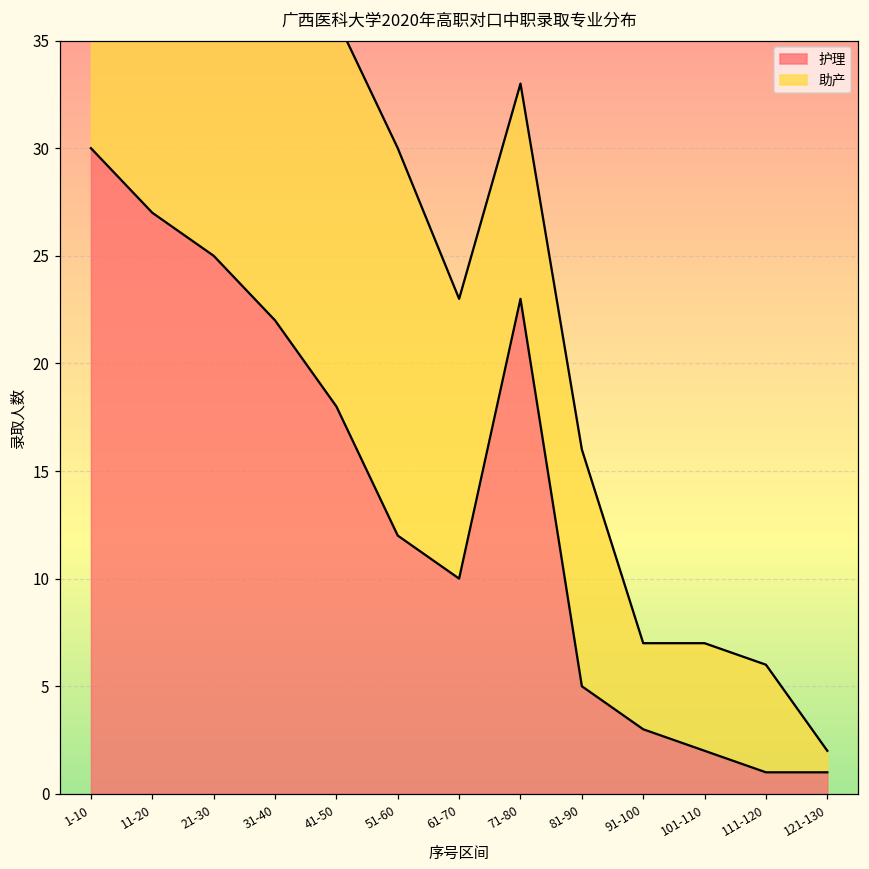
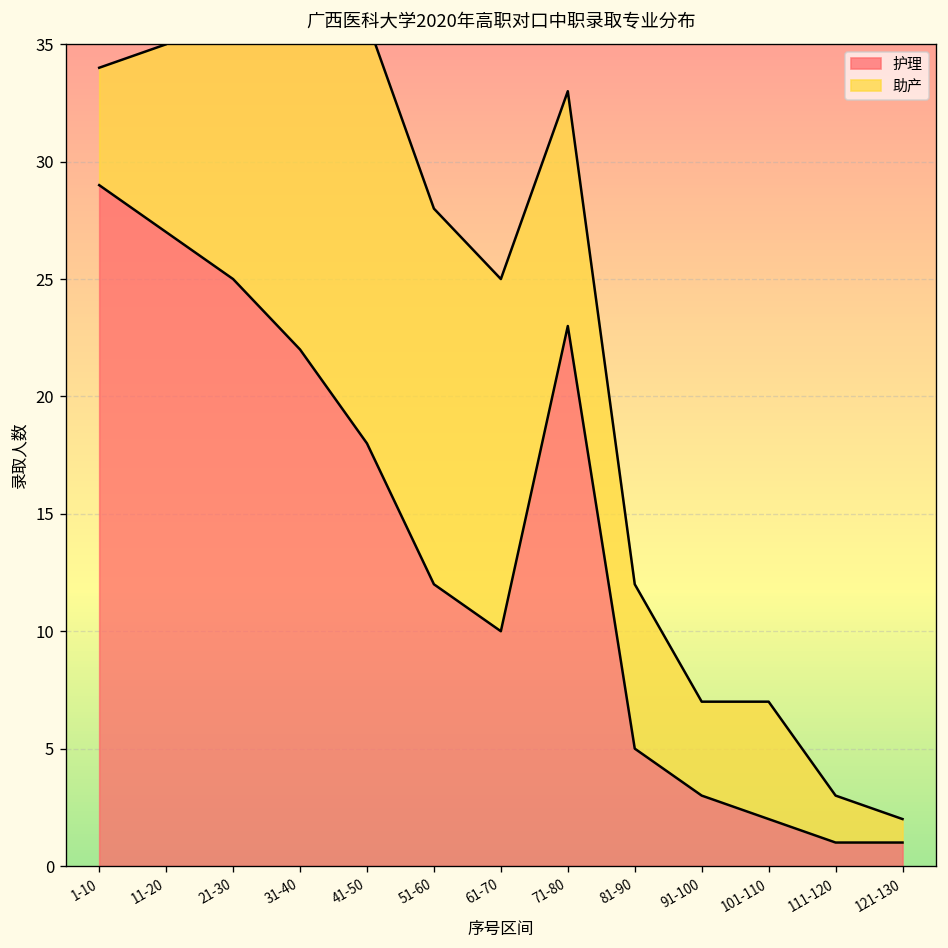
  {
    "护理": {
-     "1-10": 30,
+     "1-10": 29,
      "11-20": 27,
      "21-30": 25,
      "31-40": 22,
      "41-50": 18,
      "51-60": 12,
      "61-70": 10,
      "71-80": 23,
      "81-90": 5,
      "91-100": 3,
      "101-110": 2,
      "111-120": 1,
      "121-130": 1
    },
    "助产": {
      "1-10": 5,
      "11-20": 8,
-     "51-60": 18,
-     "61-70": 13,
+     "51-60": 16,
+     "61-70": 15,
      "71-80": 10,
-     "81-90": 11,
+     "81-90": 7,
      "91-100": 4,
      "101-110": 5,
-     "111-120": 5,
+     "111-120": 2,
      "121-130": 1
    }
  }
